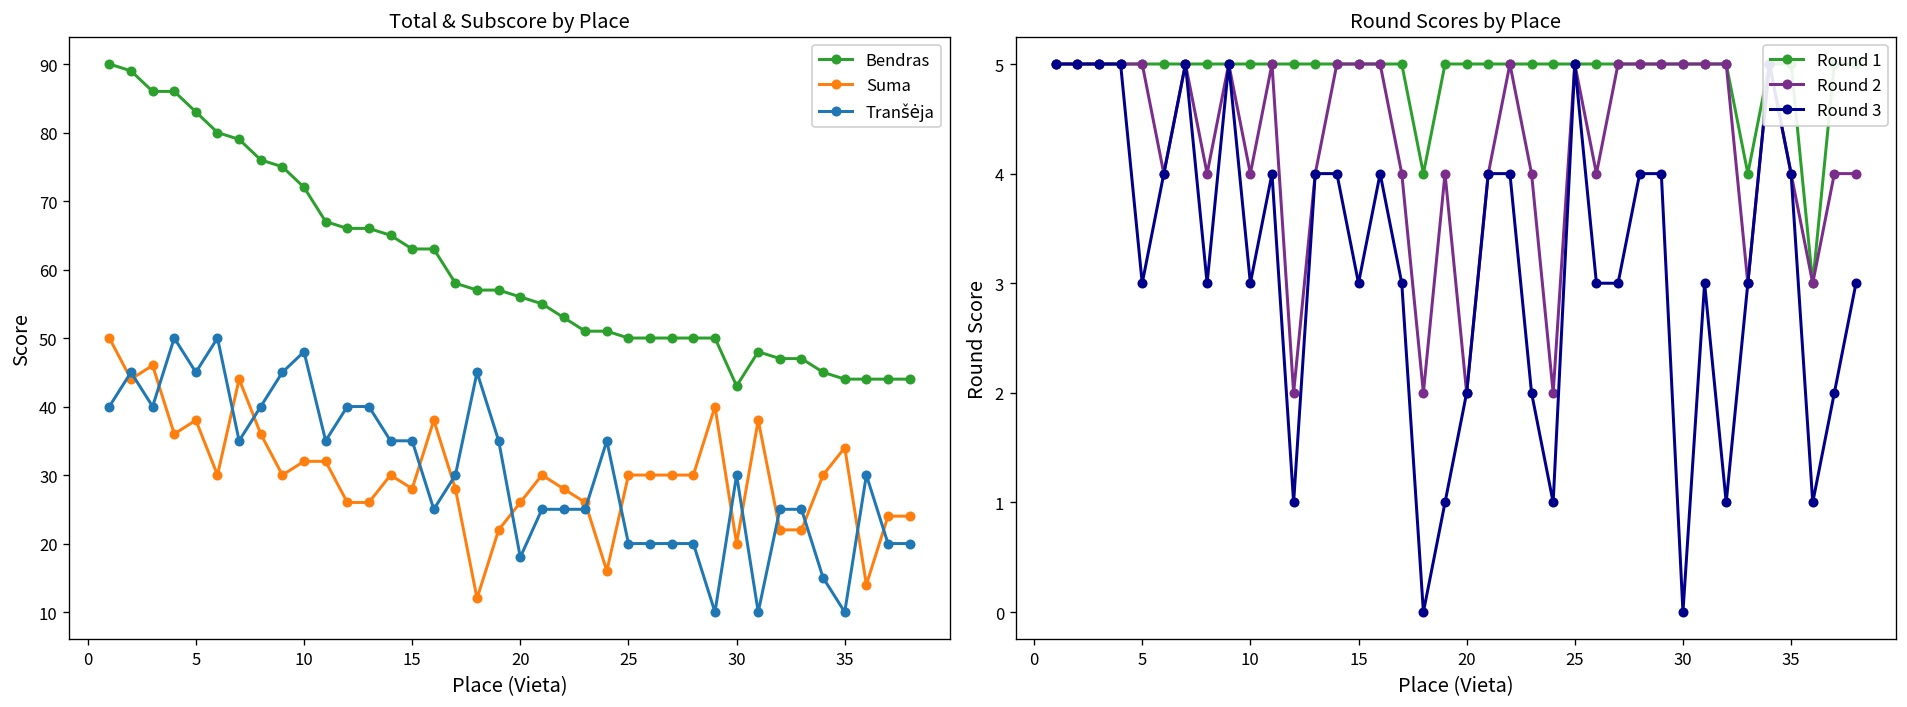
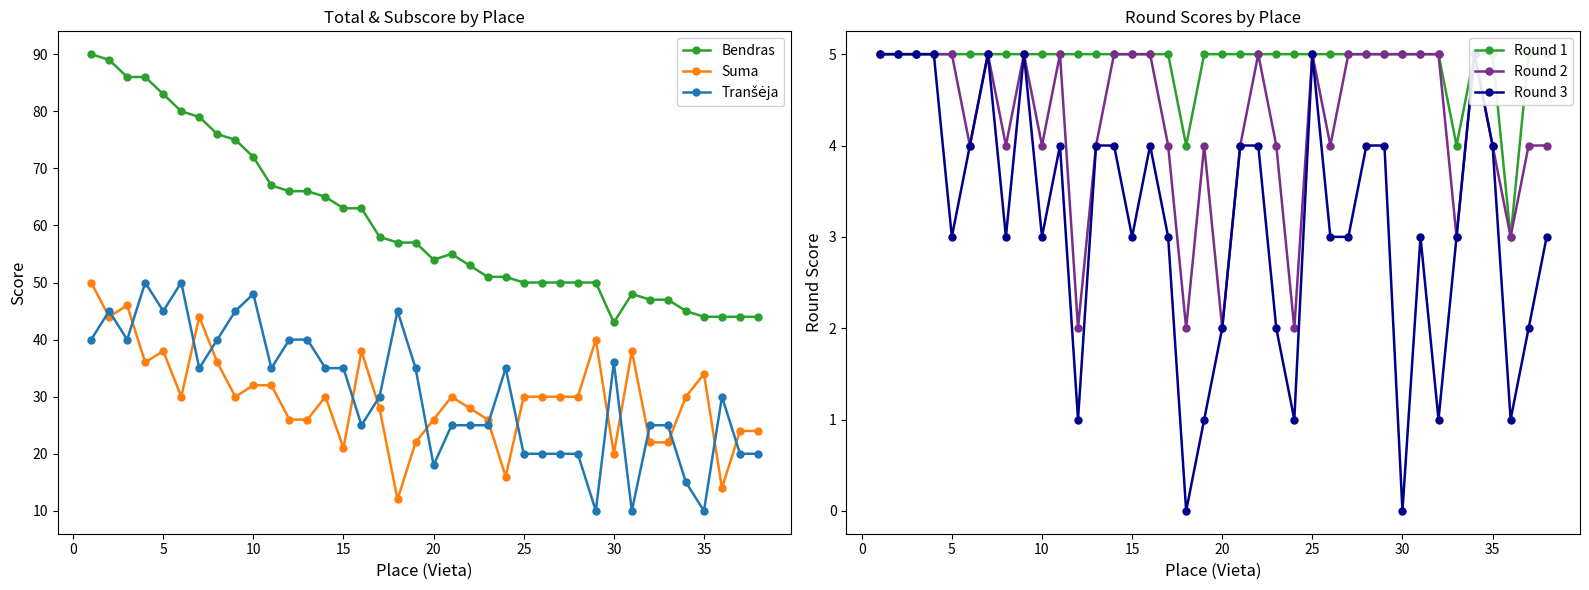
  {
    "Total & Subscore by Place": {
      "Bendras": {
        "5": 83,
        "10": 72,
        "15": 63,
-       "20": 56,
+       "20": 54,
        "25": 50,
        "30": 43,
        "35": 44
      },
      "Suma": {
        "5": 38,
        "10": 32,
-       "15": 28,
+       "15": 21,
        "20": 26,
        "25": 30,
        "30": 20,
        "35": 34
      },
      "Tranšėja": {
        "5": 45,
        "10": 48,
        "15": 35,
        "20": 18,
        "25": 20,
-       "30": 30,
+       "30": 36,
        "35": 10
      }
    },
    "Round Scores by Place": {
      "Round 1": {
        "10": 5.0,
        "20": 5.0
      },
      "Round 2": {
        "10": 4.0
      },
      "Round 3": {
        "5": 3.0,
        "10": 3.0,
        "15": 3.0,
        "30": 0.0
      }
    }
  }
